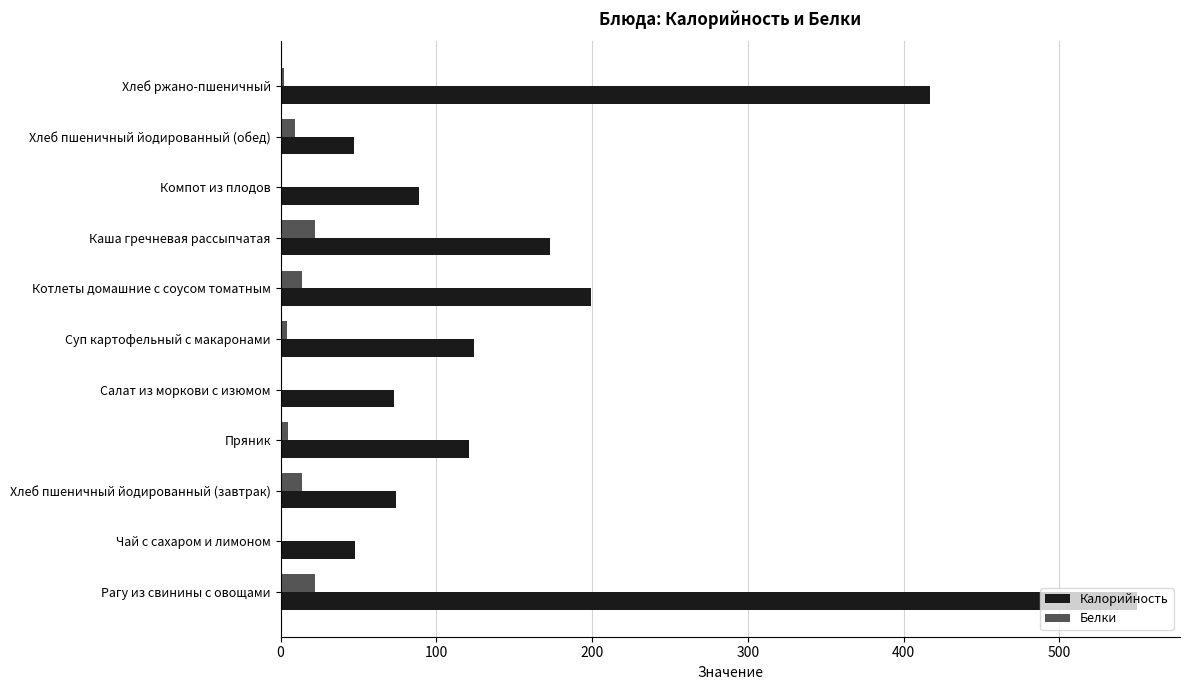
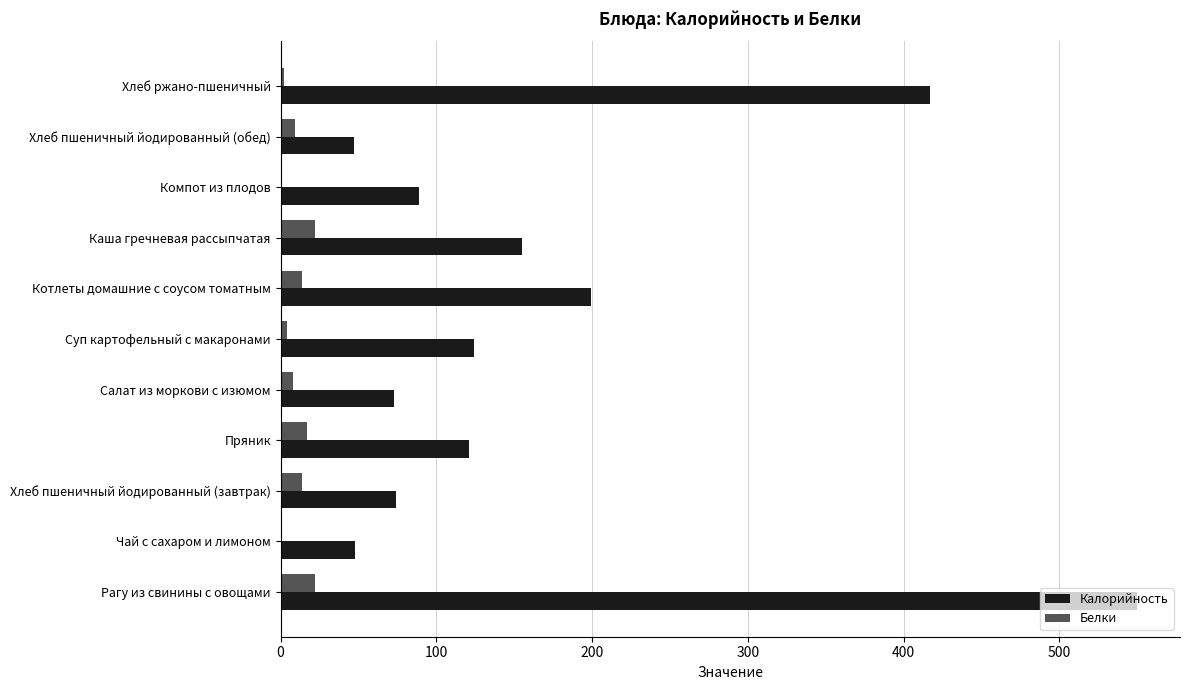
  {
    "Калорийность": {
      "Хлеб ржано-пшеничный": 417,
      "Хлеб пшеничный йодированный (обед)": 47,
      "Компот из плодов": 89,
-     "Каша гречневая рассыпчатая": 173,
+     "Каша гречневая рассыпчатая": 155,
      "Котлеты домашние с соусом томатным": 199,
      "Суп картофельный с макаронами": 124,
      "Салат из моркови с изюмом": 73,
      "Пряник": 121,
      "Хлеб пшеничный йодированный (завтрак)": 74,
      "Чай с сахаром и лимоном": 48
    },
    "Белки": {
      "Хлеб ржано-пшеничный": 2,
      "Хлеб пшеничный йодированный (обед)": 9,
      "Каша гречневая рассыпчатая": 22,
      "Котлеты домашние с соусом томатным": 14,
      "Суп картофельный с макаронами": 4,
-     "Салат из моркови с изюмом": 1,
-     "Пряник": 5,
+     "Салат из моркови с изюмом": 8,
+     "Пряник": 17,
      "Хлеб пшеничный йодированный (завтрак)": 14,
      "Чай с сахаром и лимоном": 0,
      "Рагу из свинины с овощами": 22
    }
  }
